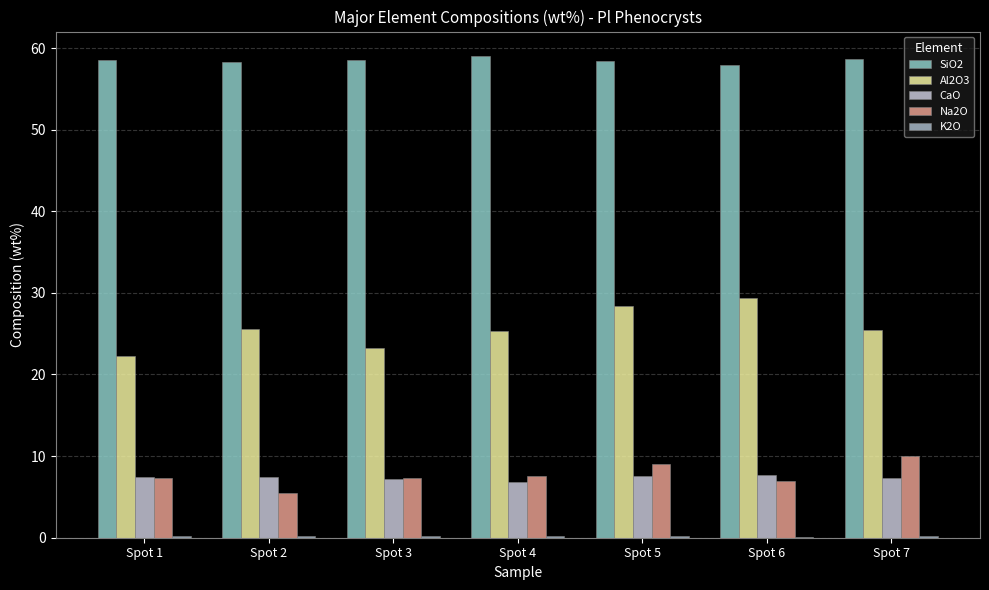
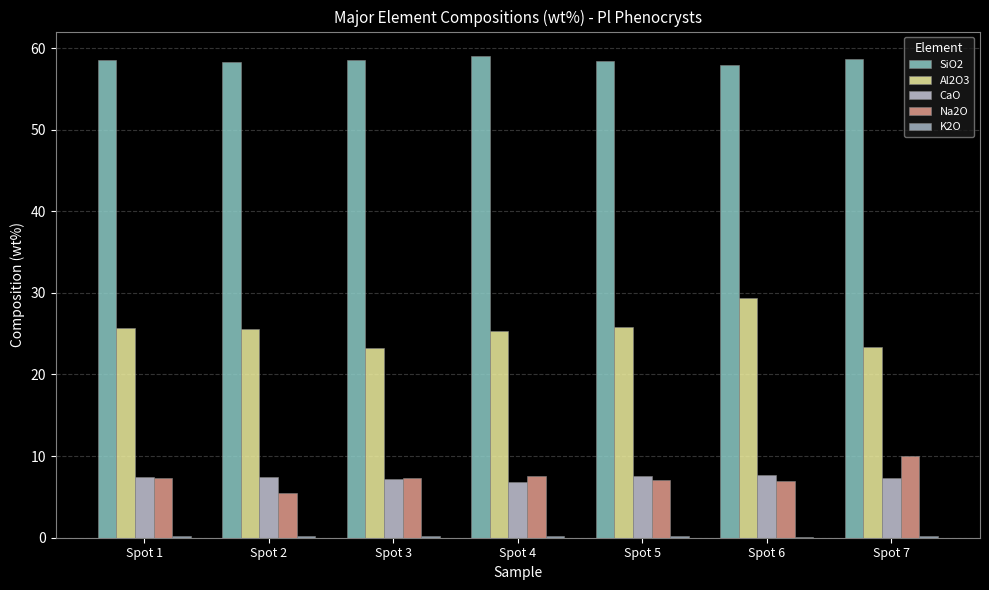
  {
    "Al2O3": {
-     "Spot 1": 22,
+     "Spot 1": 26,
      "Spot 2": 26,
      "Spot 3": 23,
      "Spot 4": 25,
-     "Spot 5": 28,
+     "Spot 5": 26,
      "Spot 6": 29,
-     "Spot 7": 25
+     "Spot 7": 23
    },
    "Na2O": {
      "Spot 1": 7,
      "Spot 2": 6,
      "Spot 3": 7,
      "Spot 4": 8,
-     "Spot 5": 9,
+     "Spot 5": 7,
      "Spot 6": 7,
      "Spot 7": 10
    }
  }
